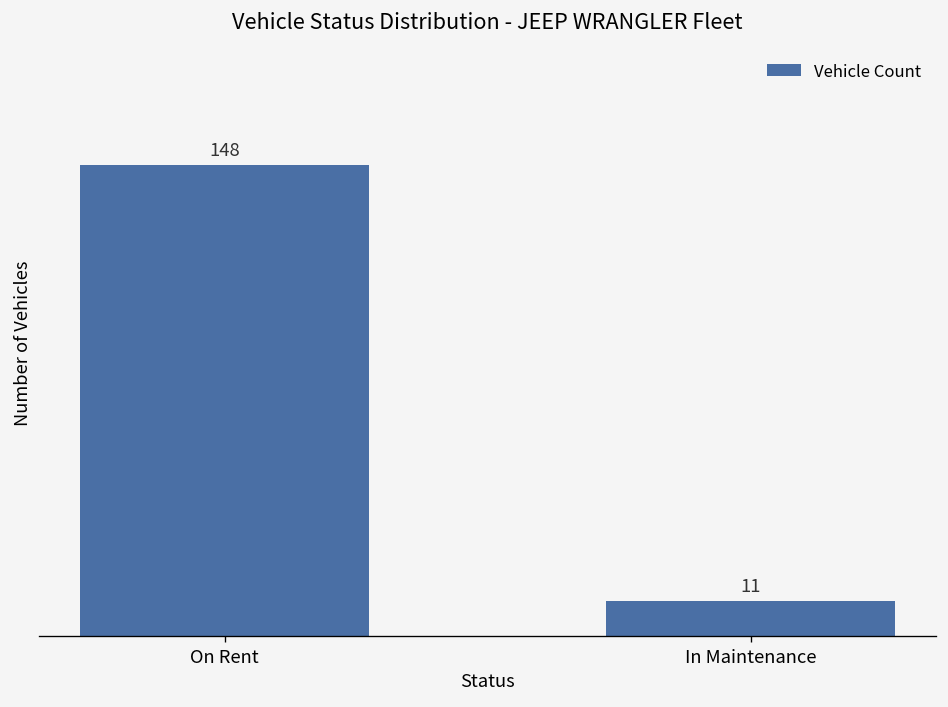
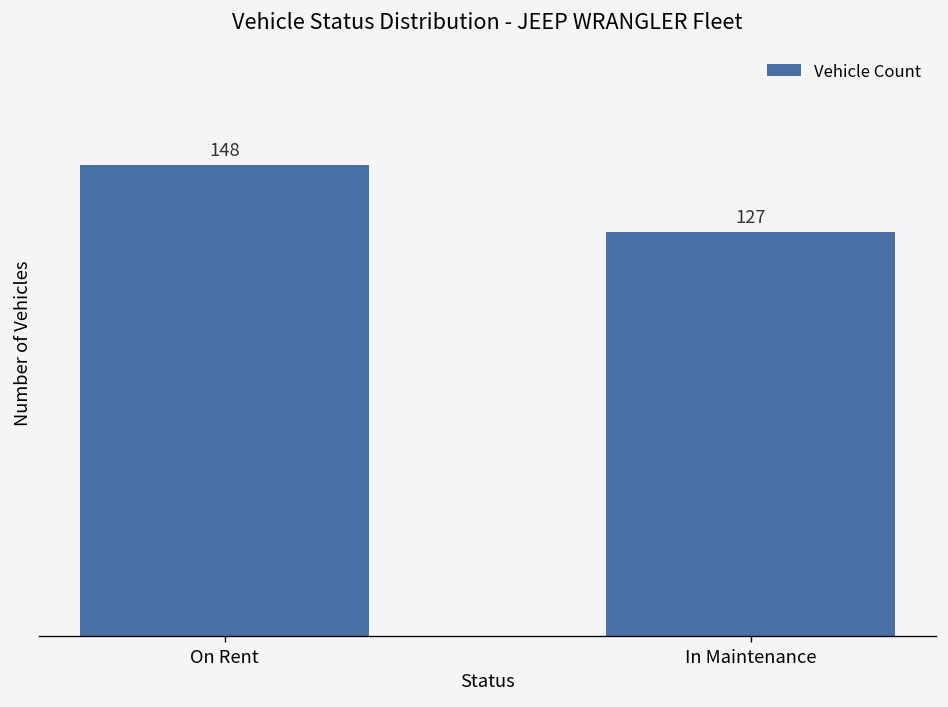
  {
    "On Rent": 148,
-   "In Maintenance": 11
+   "In Maintenance": 127
  }
